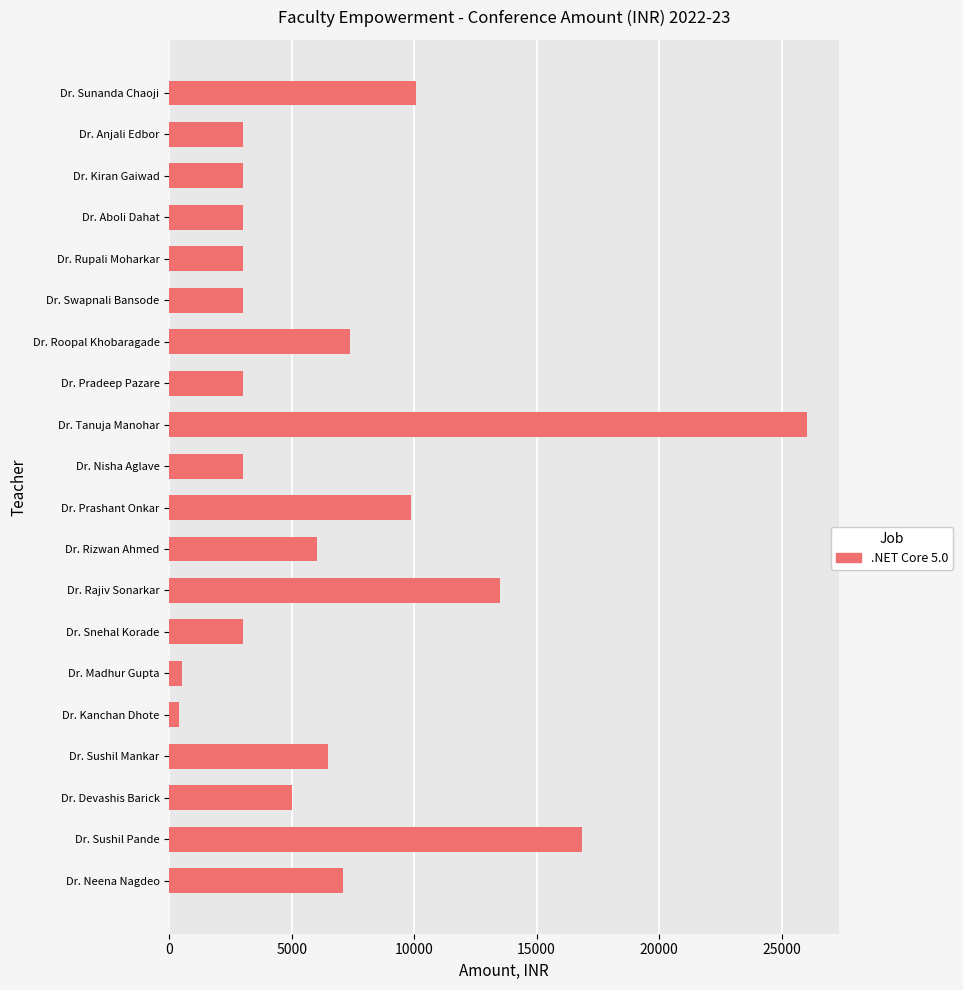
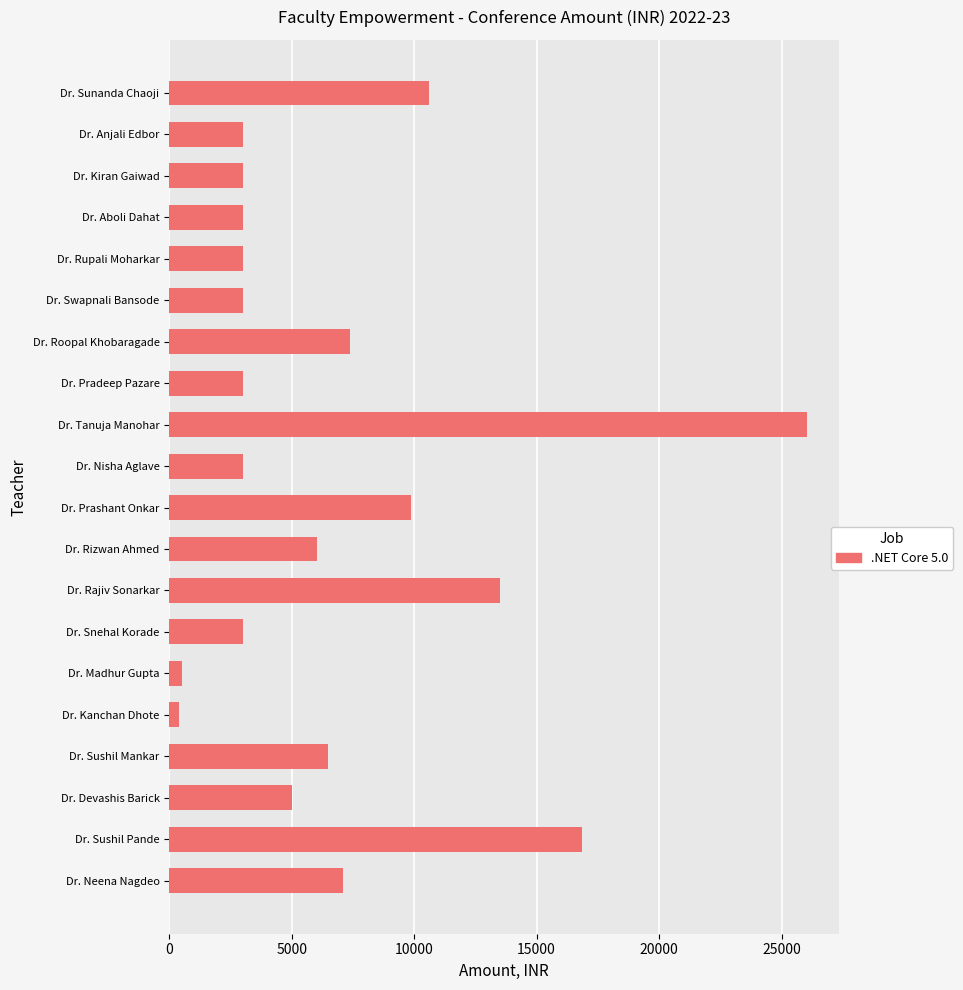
  {
-   "Dr. Sunanda Chaoji": 10100,
+   "Dr. Sunanda Chaoji": 10600,
    "Dr. Anjali Edbor": 3000,
    "Dr. Kiran Gaiwad": 3000,
    "Dr. Aboli Dahat": 3000,
    "Dr. Rupali Moharkar": 3000,
    "Dr. Swapnali Bansode": 3000,
    "Dr. Roopal Khobaragade": 7400,
    "Dr. Pradeep Pazare": 3000,
    "Dr. Tanuja Manohar": 26000,
    "Dr. Nisha Aglave": 3000,
    "Dr. Prashant Onkar": 9900,
    "Dr. Rizwan Ahmed": 6000,
    "Dr. Rajiv Sonarkar": 13500,
    "Dr. Snehal Korade": 3000,
    "Dr. Madhur Gupta": 500,
    "Dr. Kanchan Dhote": 400,
    "Dr. Sushil Mankar": 6500,
    "Dr. Devashis Barick": 5000,
    "Dr. Sushil Pande": 16900,
    "Dr. Neena Nagdeo": 7100
  }
